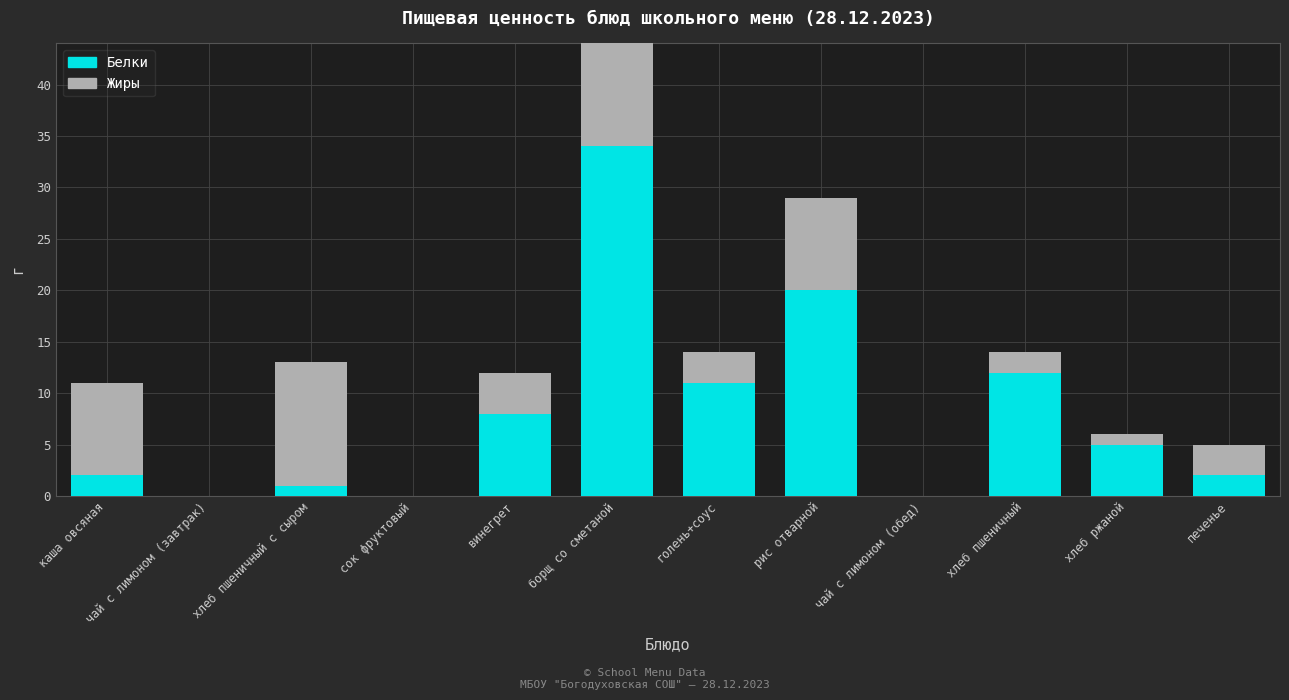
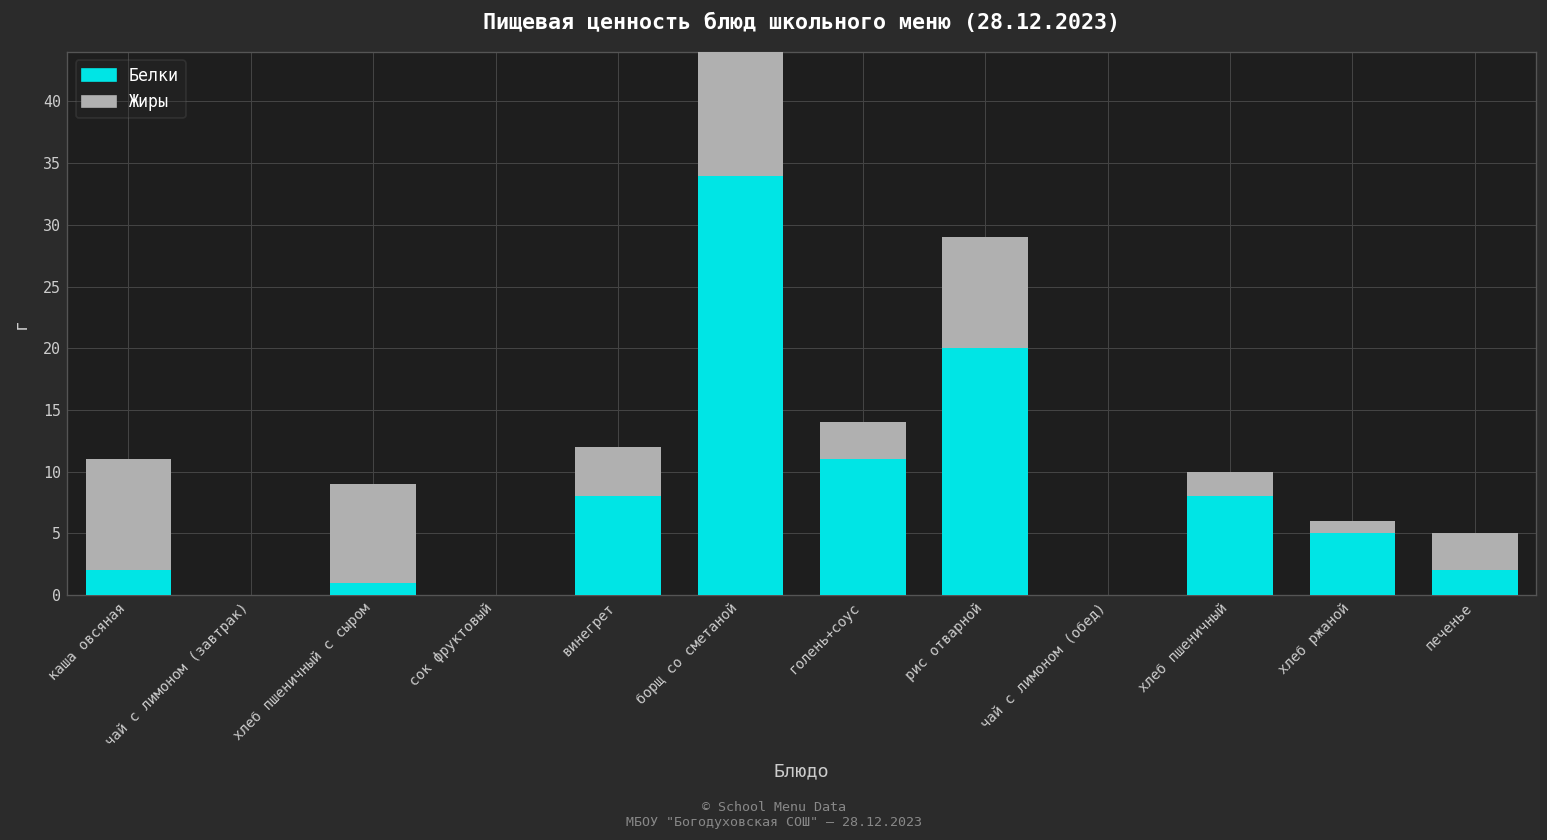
  {
    "Белки": {
      "каша овсяная": 2,
      "чай с лимоном (завтрак)": 0,
      "хлеб пшеничный с сыром": 1,
      "сок фруктовый": 0,
      "винегрет": 8,
      "борщ со сметаной": 34,
      "голень+соус": 11,
      "рис отварной": 20,
      "чай с лимоном (обед)": 0,
-     "хлеб пшеничный": 12,
+     "хлеб пшеничный": 8,
      "хлеб ржаной": 5,
      "печенье": 2
    },
    "Жиры": {
      "каша овсяная": 9,
      "чай с лимоном (завтрак)": 0,
-     "хлеб пшеничный с сыром": 12,
+     "хлеб пшеничный с сыром": 8,
      "сок фруктовый": 0,
      "винегрет": 4,
      "голень+соус": 3,
      "рис отварной": 9,
      "чай с лимоном (обед)": 0,
      "хлеб пшеничный": 2,
      "хлеб ржаной": 1,
      "печенье": 3
    }
  }
